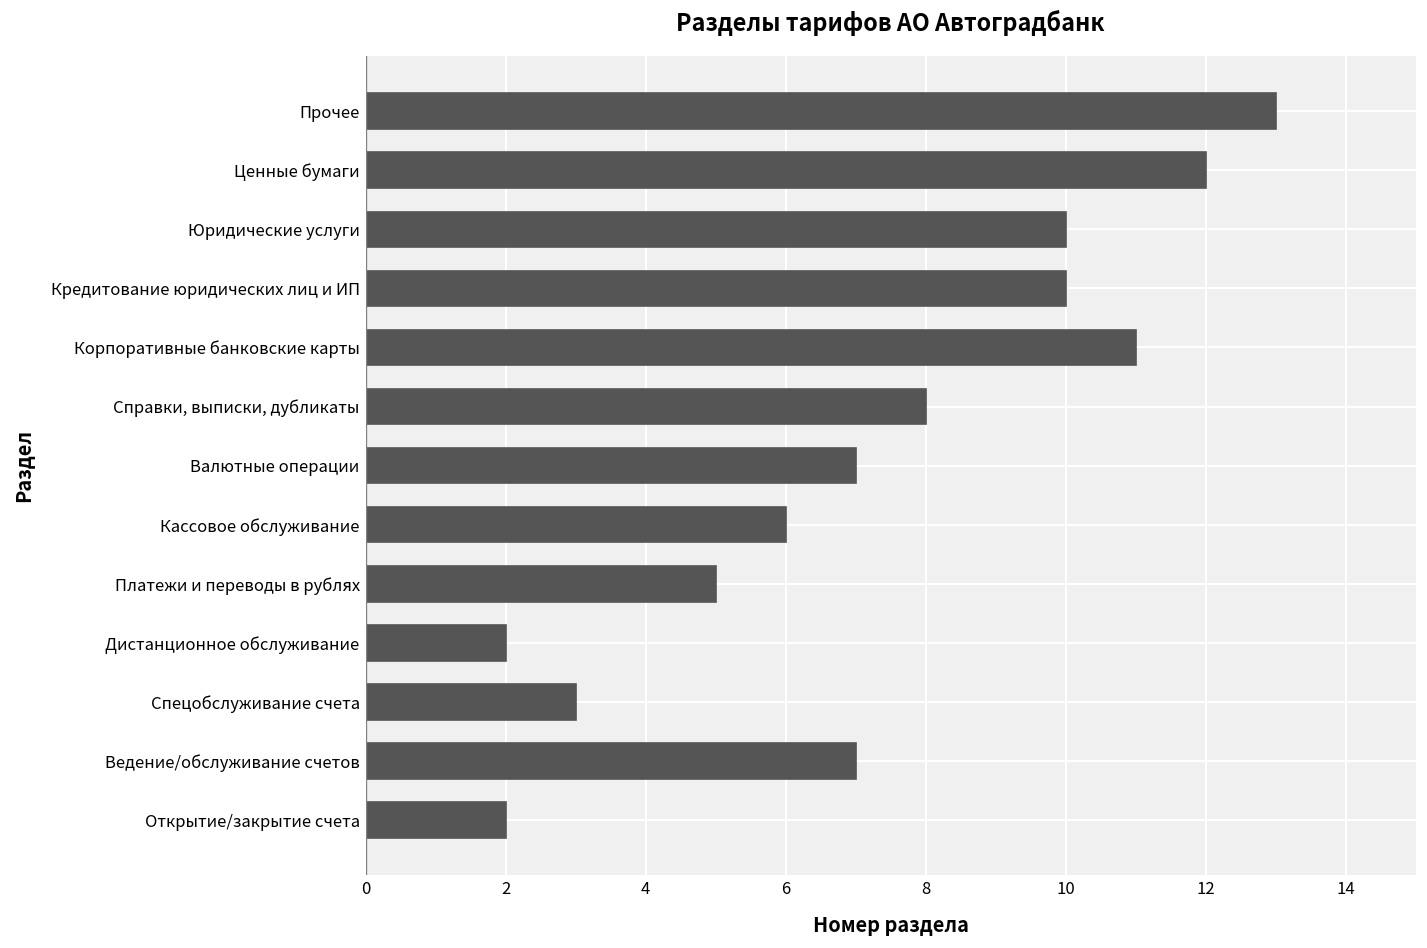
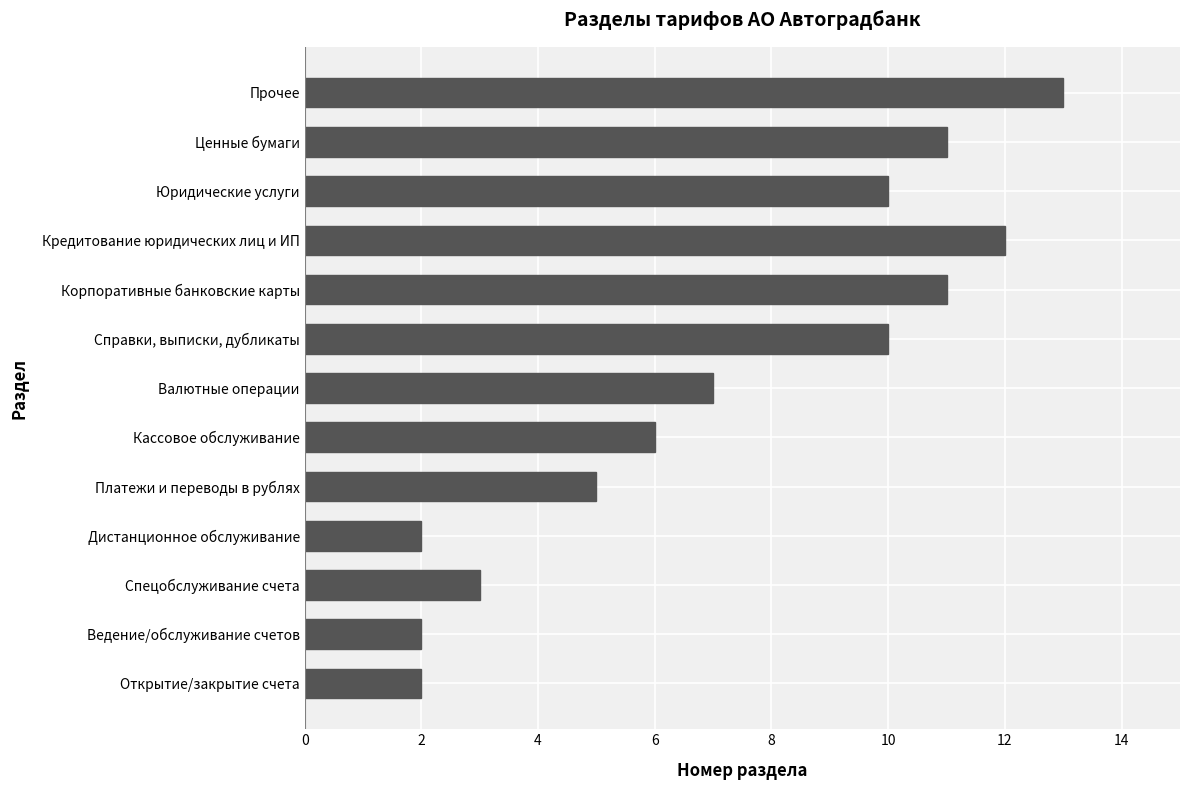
  {
    "Прочее": 13,
-   "Ценные бумаги": 12,
+   "Ценные бумаги": 11,
    "Юридические услуги": 10,
-   "Кредитование юридических лиц и ИП": 10,
+   "Кредитование юридических лиц и ИП": 12,
    "Корпоративные банковские карты": 11,
-   "Справки, выписки, дубликаты": 8,
+   "Справки, выписки, дубликаты": 10,
    "Валютные операции": 7,
    "Кассовое обслуживание": 6,
    "Платежи и переводы в рублях": 5,
    "Дистанционное обслуживание": 2,
    "Спецобслуживание счета": 3,
-   "Ведение/обслуживание счетов": 7,
+   "Ведение/обслуживание счетов": 2,
    "Открытие/закрытие счета": 2
  }
